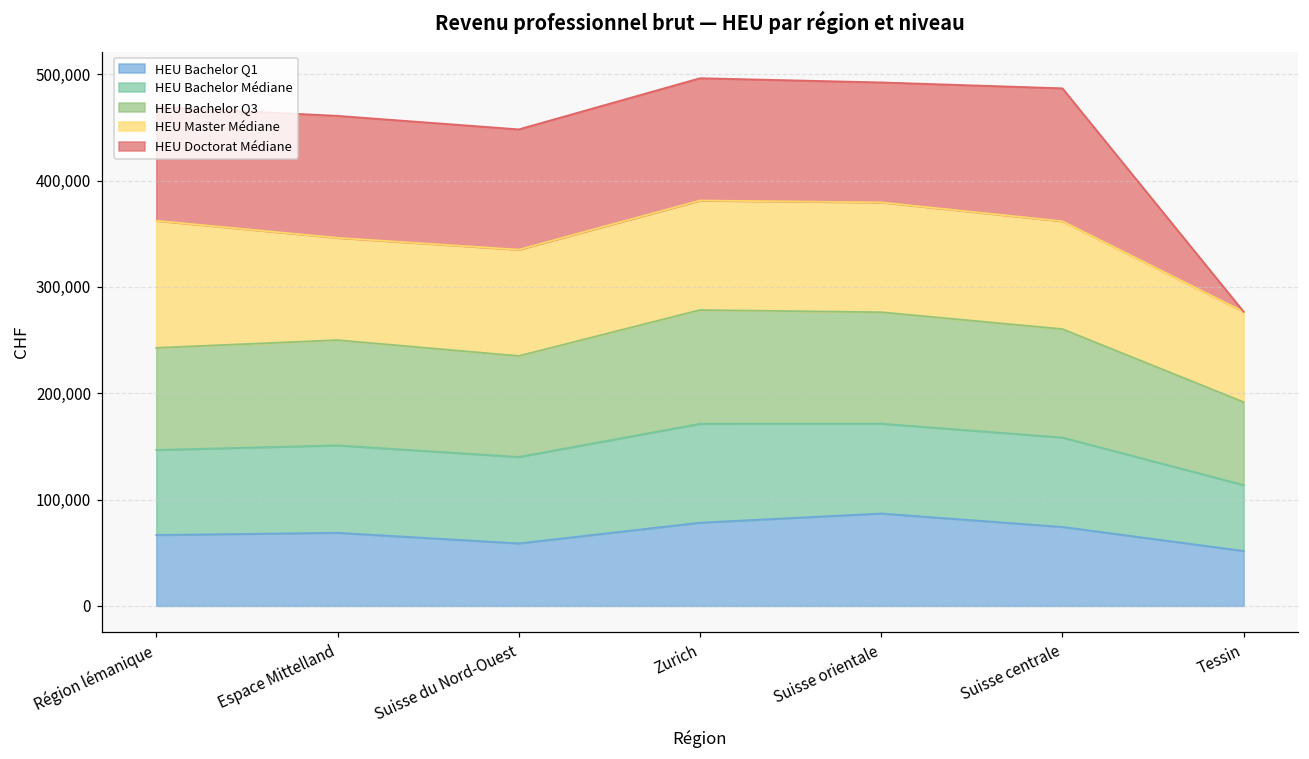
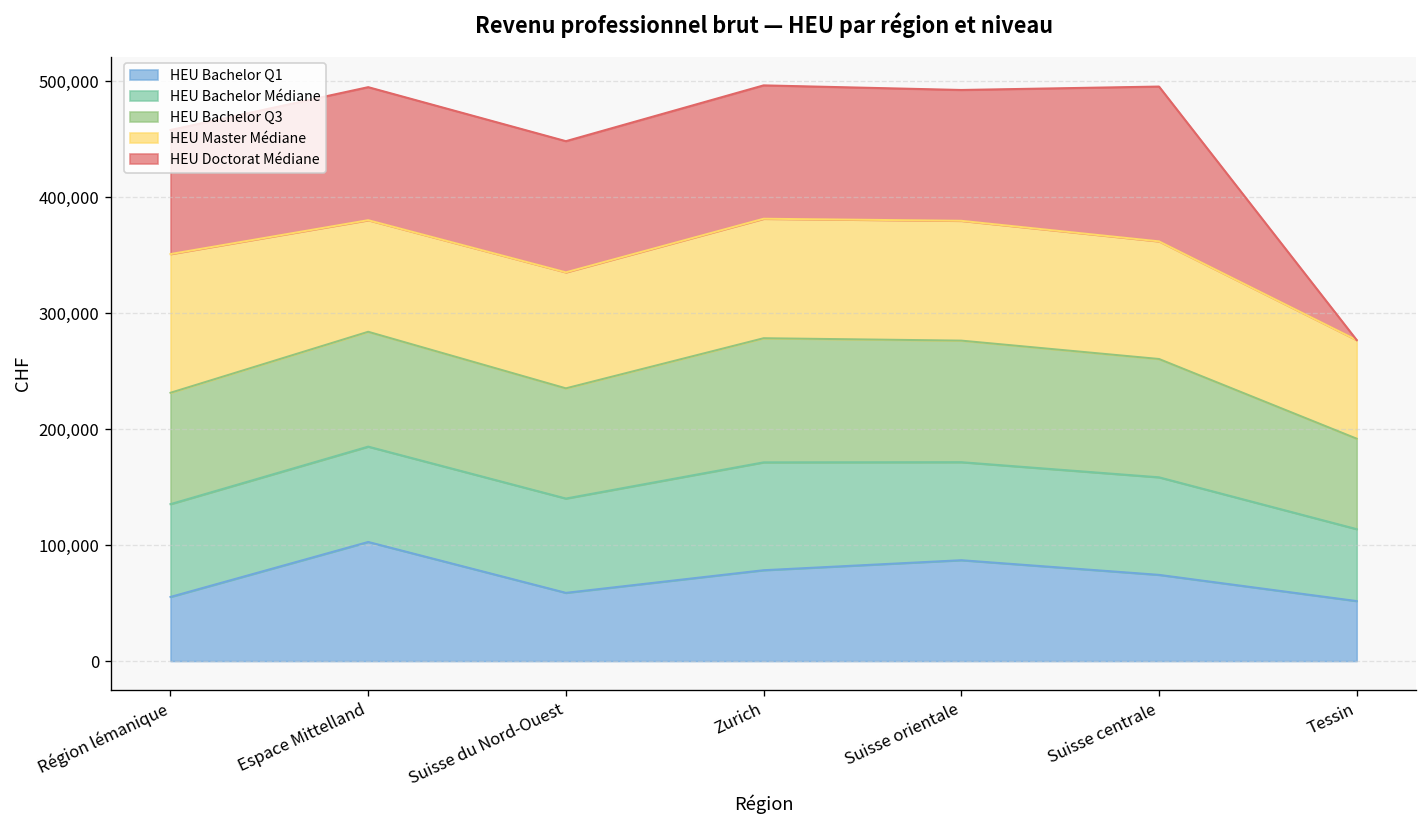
  {
    "HEU Bachelor Q1": {
-     "Région lémanique": "70,000",
-     "Espace Mittelland": "70,000",
+     "Région lémanique": "60,000",
+     "Espace Mittelland": "100,000",
      "Suisse du Nord-Ouest": "60,000",
      "Zurich": "80,000",
      "Suisse orientale": "90,000",
      "Suisse centrale": "70,000",
      "Tessin": "50,000"
    },
    "HEU Master Médiane": {
      "Région lémanique": "120,000",
      "Espace Mittelland": "100,000",
      "Suisse du Nord-Ouest": "100,000",
      "Zurich": "100,000",
      "Suisse orientale": "100,000",
      "Suisse centrale": "100,000"
    },
    "HEU Doctorat Médiane": {
      "Espace Mittelland": "110,000",
      "Suisse du Nord-Ouest": "110,000",
      "Zurich": "120,000",
      "Suisse orientale": "110,000",
-     "Suisse centrale": "125,000"
+     "Suisse centrale": "133,000"
    }
  }
